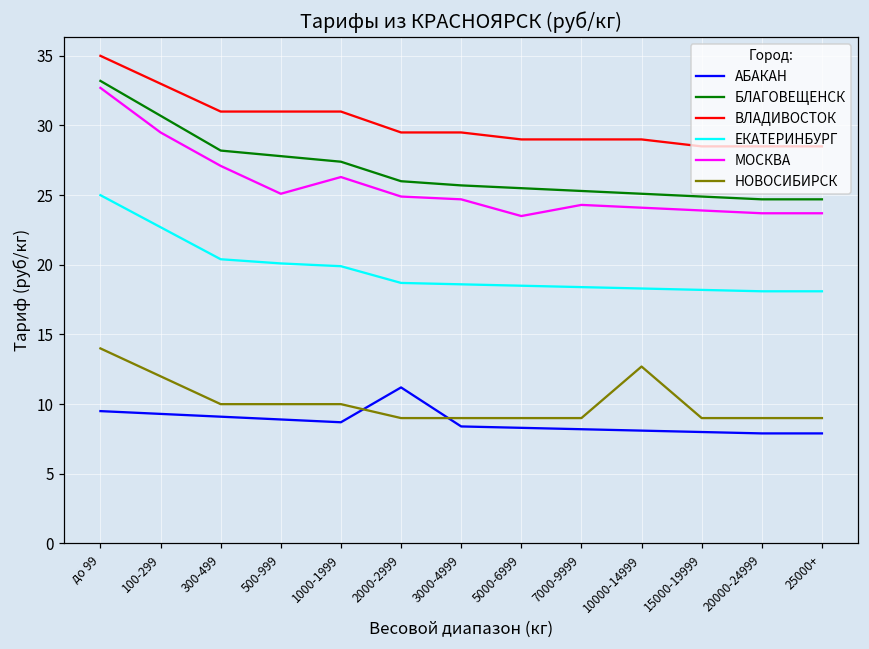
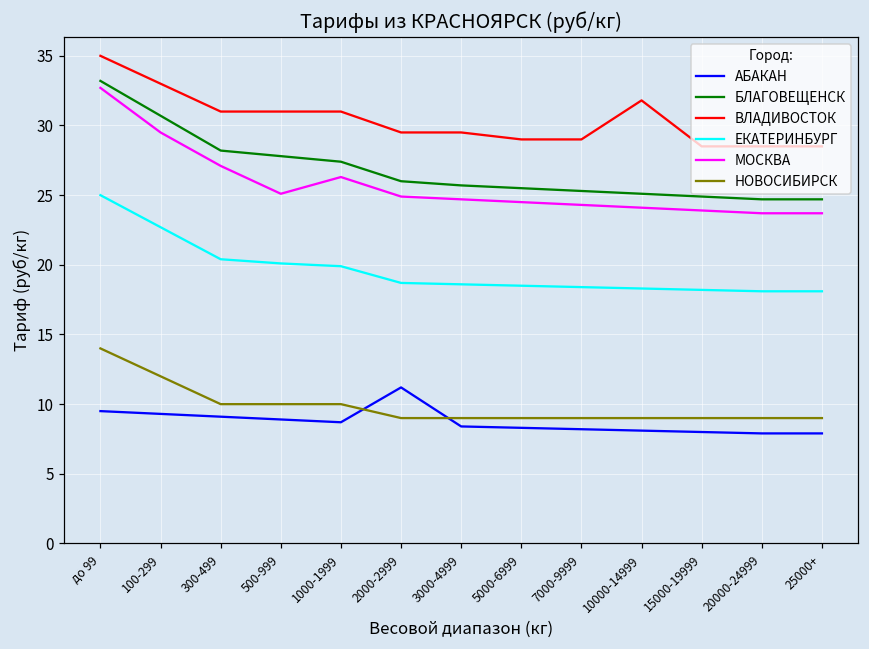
  {
    "АБАКАН": {
      "до 99": 9.5,
      "100-299": 9.3,
      "300-499": 9.1,
      "500-999": 8.9,
      "1000-1999": 8.7,
      "2000-2999": 11.2,
      "3000-4999": 8.4,
      "5000-6999": 8.3,
      "7000-9999": 8.2,
      "10000-14999": 8.1,
      "15000-19999": 8.0,
      "20000-24999": 7.9,
      "25000+": 7.9
    },
    "БЛАГОВЕЩЕНСК": {
      "до 99": 33.2,
      "100-299": 30.7,
      "300-499": 28.2,
      "500-999": 27.8,
      "1000-1999": 27.4,
      "2000-2999": 26.0,
      "3000-4999": 25.7,
      "5000-6999": 25.5,
      "7000-9999": 25.3,
      "10000-14999": 25.1,
      "15000-19999": 24.9,
      "20000-24999": 24.7,
      "25000+": 24.7
    },
    "ВЛАДИВОСТОК": {
      "до 99": 35.0,
      "100-299": 33.0,
      "300-499": 31.0,
      "500-999": 31.0,
      "1000-1999": 31.0,
      "2000-2999": 29.5,
      "3000-4999": 29.5,
      "5000-6999": 29.0,
      "7000-9999": 29.0,
-     "10000-14999": 29.0
+     "10000-14999": 31.8
    },
    "ЕКАТЕРИНБУРГ": {
      "до 99": 25.0,
      "100-299": 22.7,
      "300-499": 20.4,
      "500-999": 20.1,
      "1000-1999": 19.9,
      "2000-2999": 18.7,
      "3000-4999": 18.6,
      "5000-6999": 18.5,
      "7000-9999": 18.4,
      "10000-14999": 18.3,
      "15000-19999": 18.2,
      "20000-24999": 18.1,
      "25000+": 18.1
    },
    "МОСКВА": {
      "до 99": 32.7,
      "100-299": 29.5,
      "300-499": 27.1,
      "500-999": 25.1,
      "1000-1999": 26.3,
      "2000-2999": 24.9,
      "3000-4999": 24.7,
-     "5000-6999": 23.5,
+     "5000-6999": 24.5,
      "7000-9999": 24.3,
      "10000-14999": 24.1,
      "15000-19999": 23.9,
      "20000-24999": 23.7,
      "25000+": 23.7
    },
    "НОВОСИБИРСК": {
      "до 99": 14.0,
      "100-299": 12.0,
      "300-499": 10.0,
      "500-999": 10.0,
      "1000-1999": 10.0,
      "2000-2999": 9.0,
      "3000-4999": 9.0,
      "5000-6999": 9.0,
      "7000-9999": 9.0,
-     "10000-14999": 12.7,
+     "10000-14999": 9.0,
      "15000-19999": 9.0,
      "20000-24999": 9.0,
      "25000+": 9.0
    }
  }
